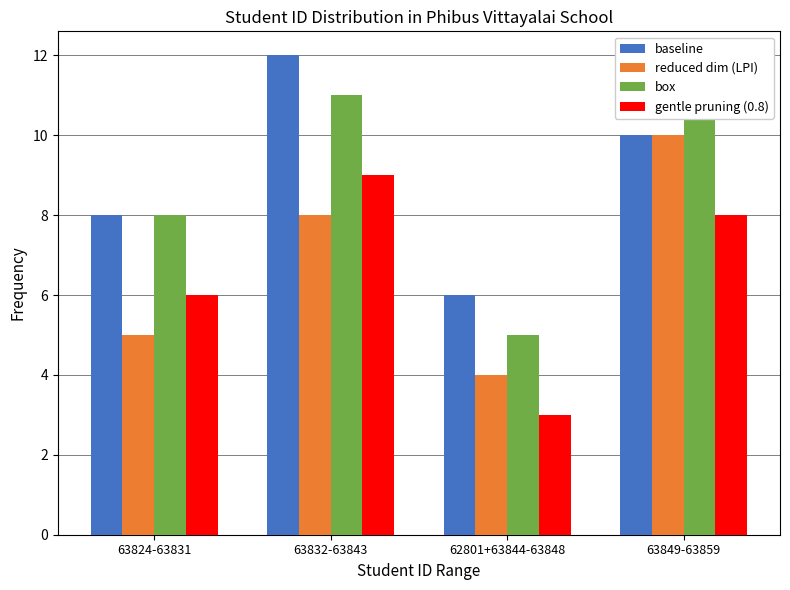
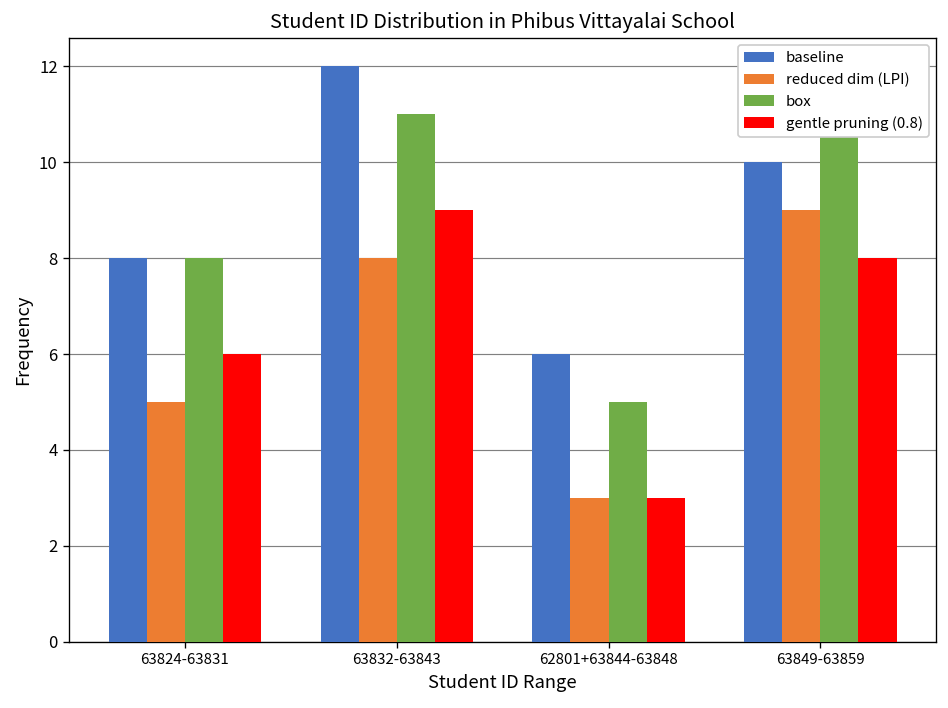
  {
    "baseline": {
      "63824-63831": 8,
      "63832-63843": 12,
      "62801+63844-63848": 6,
      "63849-63859": 10
    },
    "reduced dim (LPI)": {
      "63824-63831": 5,
      "63832-63843": 8,
-     "62801+63844-63848": 4,
-     "63849-63859": 10
+     "62801+63844-63848": 3,
+     "63849-63859": 9
    },
    "box": {
      "63824-63831": 8,
      "63832-63843": 11,
      "62801+63844-63848": 5
    },
    "gentle pruning (0.8)": {
      "63824-63831": 6,
      "63832-63843": 9,
      "62801+63844-63848": 3,
      "63849-63859": 8
    }
  }
